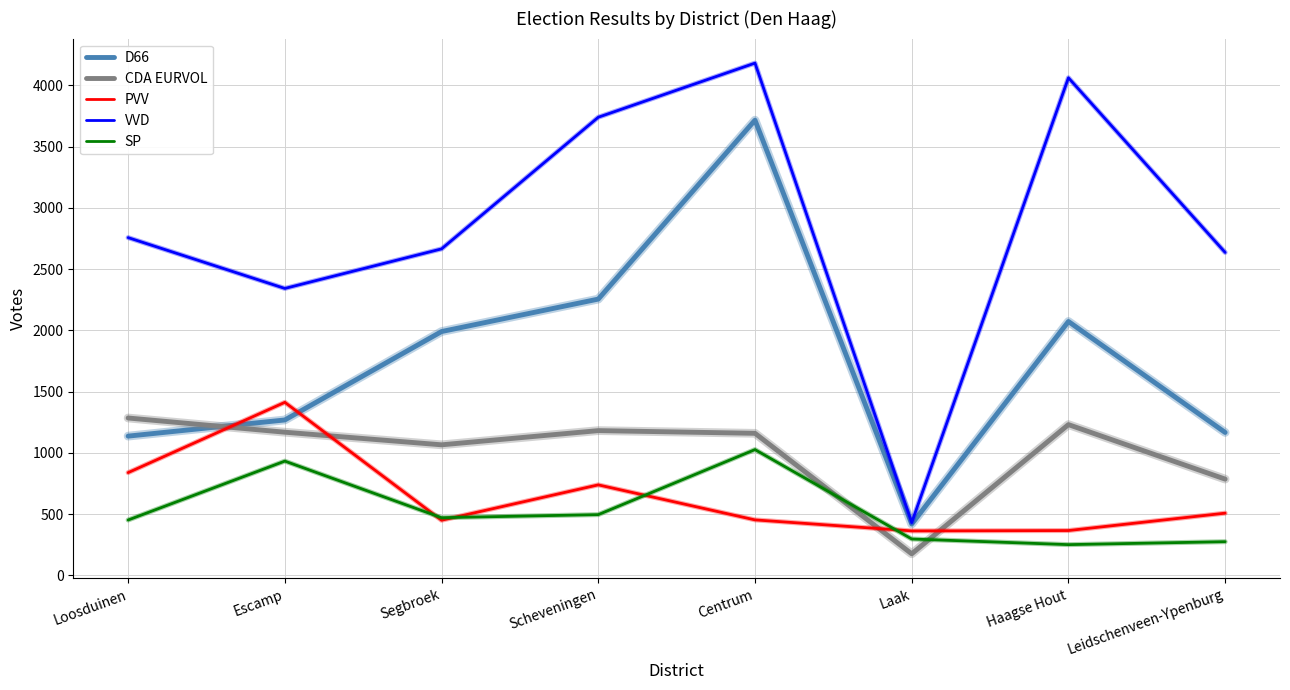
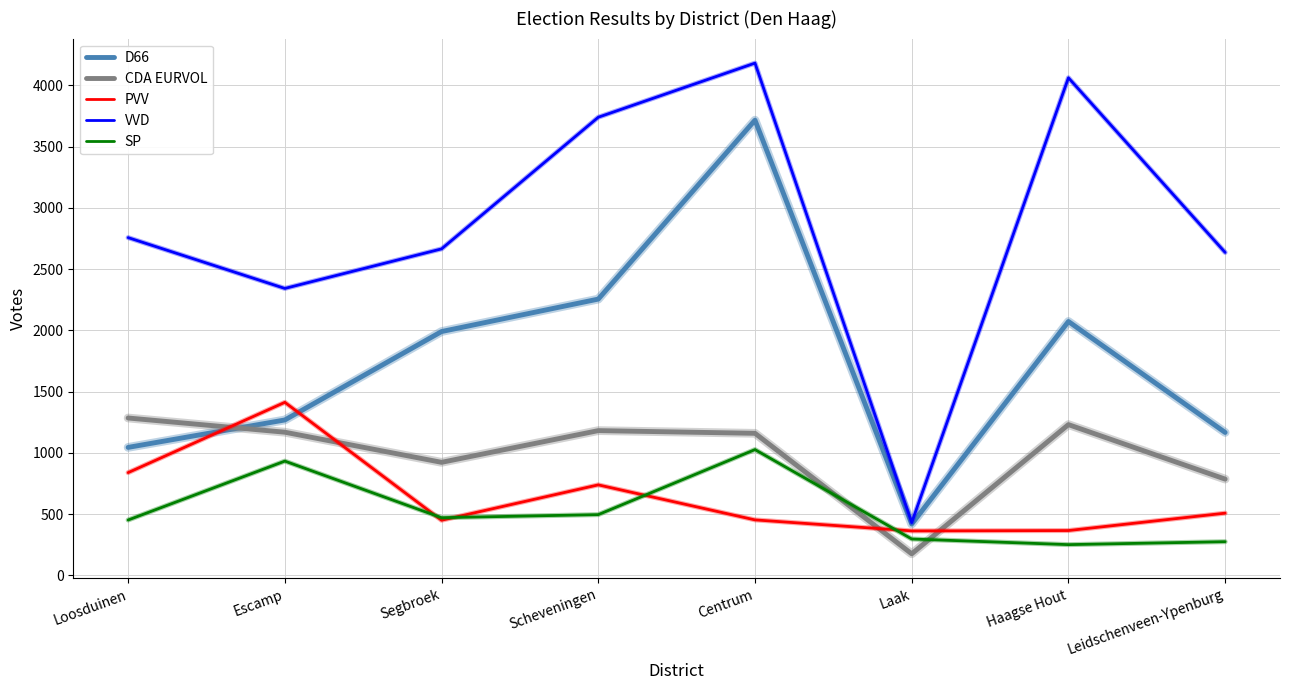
  {
    "D66": {
-     "Loosduinen": 1140,
+     "Loosduinen": 1040,
      "Escamp": 1270,
      "Segbroek": 1990,
      "Scheveningen": 2260,
      "Centrum": 3720,
      "Haagse Hout": 2070,
      "Leidschenveen-Ypenburg": 1170
    },
    "CDA EURVOL": {
      "Loosduinen": 1280,
      "Escamp": 1170,
-     "Segbroek": 1070,
+     "Segbroek": 920,
      "Scheveningen": 1180,
      "Centrum": 1160,
      "Laak": 180,
      "Haagse Hout": 1230,
      "Leidschenveen-Ypenburg": 790
    },
    "PVV": {
      "Loosduinen": 840,
      "Escamp": 1410,
      "Segbroek": 450,
      "Scheveningen": 740,
      "Centrum": 450,
      "Laak": 360,
      "Haagse Hout": 370,
      "Leidschenveen-Ypenburg": 510
    },
    "VVD": {
      "Loosduinen": 2760,
      "Escamp": 2340,
      "Segbroek": 2670,
      "Scheveningen": 3740,
      "Centrum": 4180,
      "Haagse Hout": 4060,
      "Leidschenveen-Ypenburg": 2640
    },
    "SP": {
      "Loosduinen": 450,
      "Escamp": 930,
      "Segbroek": 470,
      "Scheveningen": 500,
      "Centrum": 1030,
      "Laak": 300,
      "Haagse Hout": 250,
      "Leidschenveen-Ypenburg": 270
    }
  }
